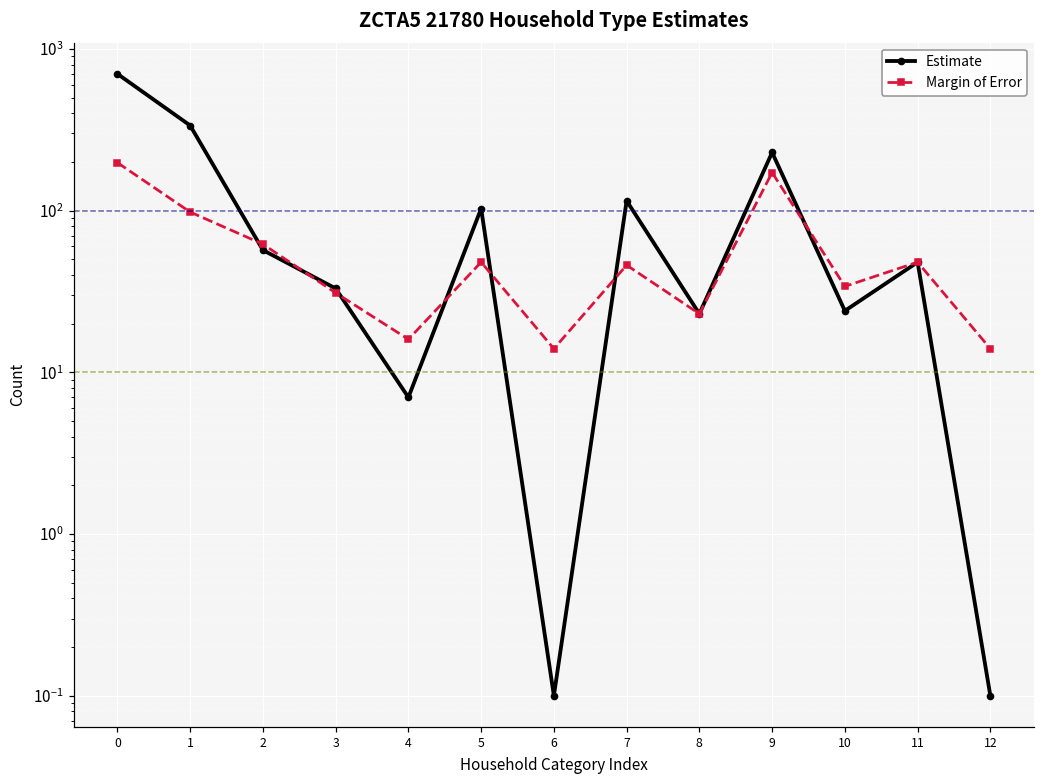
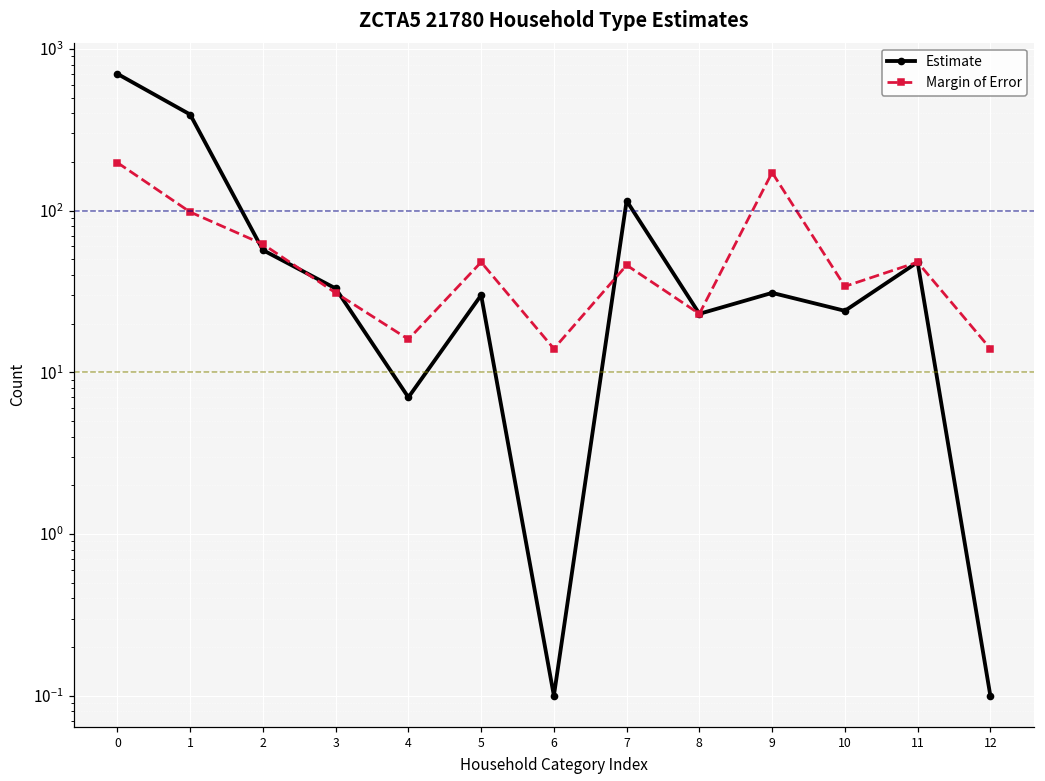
  {
    "Estimate": {
      "0": 700,
-     "1": 340,
+     "1": 390,
      "2": 57,
      "3": 33,
      "4": 7,
-     "5": 100,
+     "5": 30,
      "6": 0.10,
      "7": 120,
-     "9": 230,
+     "9": 31,
      "10": 24,
      "12": 0.10
    },
    "Margin of Error": {
      "0": 200,
      "1": 100,
      "2": 62,
      "3": 31,
      "4": 16,
      "5": 48,
      "6": 14,
      "7": 46,
      "9": 170,
      "10": 34,
      "12": 14
    }
  }
